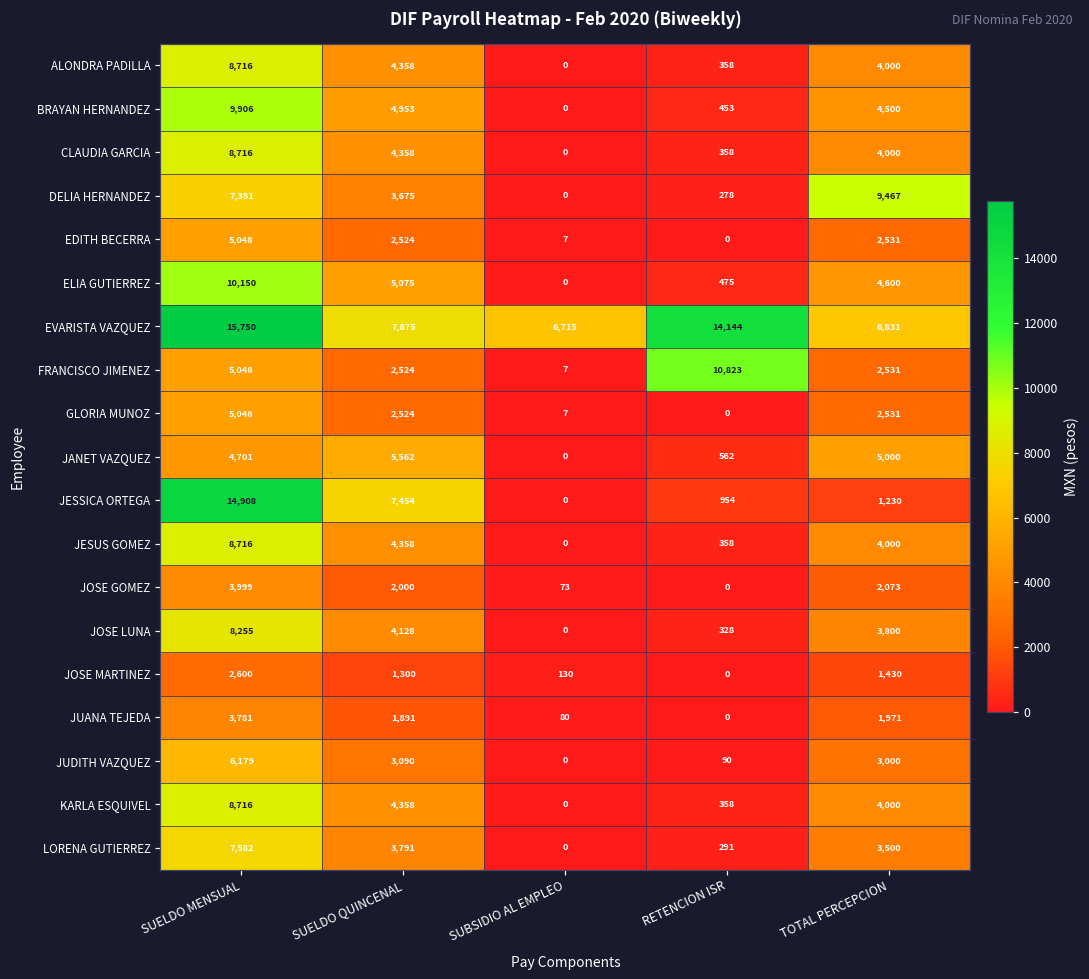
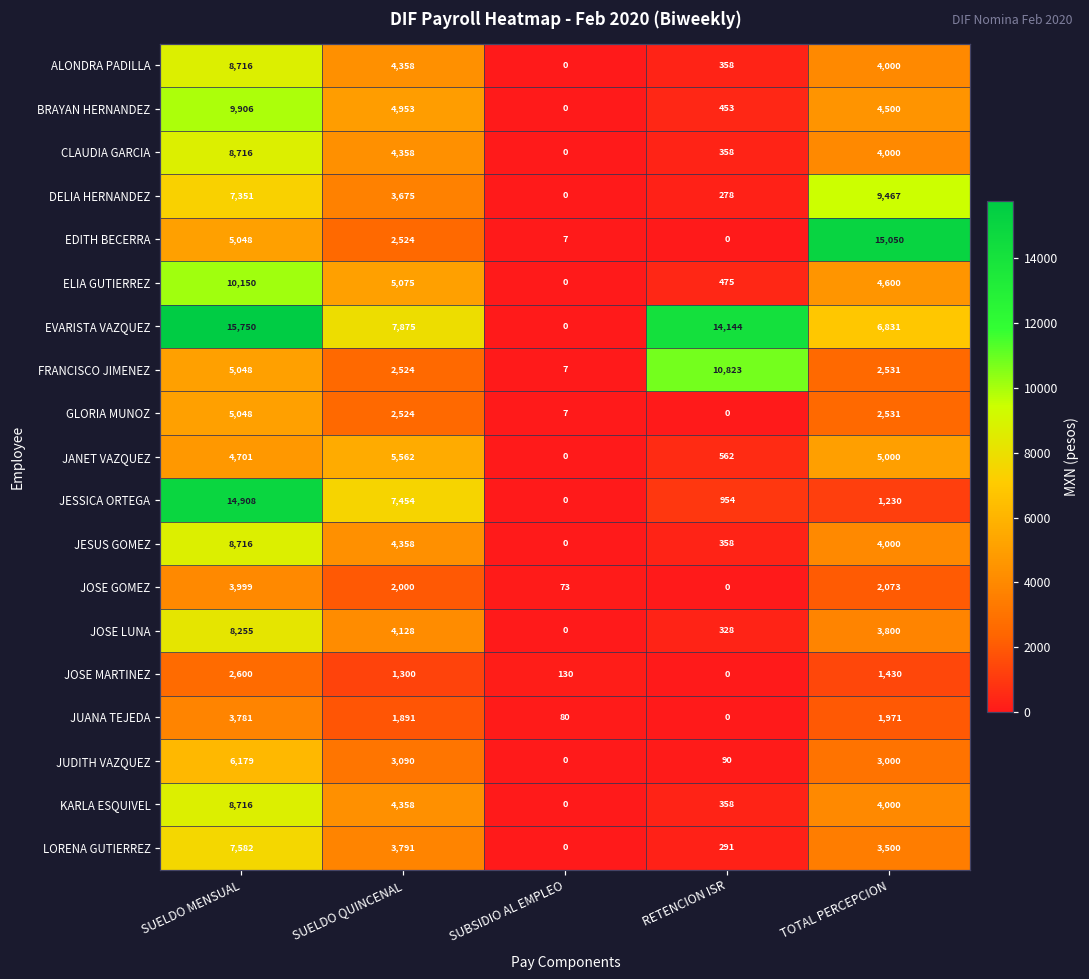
  {
    "ALONDRA PADILLA": {
      "SUELDO MENSUAL": "8,716",
      "SUELDO QUINCENAL": "4,358",
      "SUBSIDIO AL EMPLEO": "0",
      "RETENCION ISR": "358",
      "TOTAL PERCEPCION": "4,000"
    },
    "BRAYAN HERNANDEZ": {
      "SUELDO MENSUAL": "9,906",
      "SUELDO QUINCENAL": "4,953",
      "SUBSIDIO AL EMPLEO": "0",
      "RETENCION ISR": "453",
      "TOTAL PERCEPCION": "4,500"
    },
    "CLAUDIA GARCIA": {
      "SUELDO MENSUAL": "8,716",
      "SUELDO QUINCENAL": "4,358",
      "SUBSIDIO AL EMPLEO": "0",
      "RETENCION ISR": "358",
      "TOTAL PERCEPCION": "4,000"
    },
    "DELIA HERNANDEZ": {
      "SUELDO MENSUAL": "7,351",
      "SUELDO QUINCENAL": "3,675",
      "SUBSIDIO AL EMPLEO": "0",
      "RETENCION ISR": "278",
      "TOTAL PERCEPCION": "9,467"
    },
    "EDITH BECERRA": {
      "SUELDO MENSUAL": "5,048",
      "SUELDO QUINCENAL": "2,524",
      "SUBSIDIO AL EMPLEO": "7",
      "RETENCION ISR": "0",
-     "TOTAL PERCEPCION": "2,531"
+     "TOTAL PERCEPCION": "15,050"
    },
    "ELIA GUTIERREZ": {
      "SUELDO MENSUAL": "10,150",
      "SUELDO QUINCENAL": "5,075",
      "SUBSIDIO AL EMPLEO": "0",
      "RETENCION ISR": "475",
      "TOTAL PERCEPCION": "4,600"
    },
    "EVARISTA VAZQUEZ": {
      "SUELDO MENSUAL": "15,750",
      "SUELDO QUINCENAL": "7,875",
-     "SUBSIDIO AL EMPLEO": "6,715",
+     "SUBSIDIO AL EMPLEO": "0",
      "RETENCION ISR": "14,144",
      "TOTAL PERCEPCION": "6,831"
    },
    "FRANCISCO JIMENEZ": {
      "SUELDO MENSUAL": "5,048",
      "SUELDO QUINCENAL": "2,524",
      "SUBSIDIO AL EMPLEO": "7",
      "RETENCION ISR": "10,823",
      "TOTAL PERCEPCION": "2,531"
    },
    "GLORIA MUNOZ": {
      "SUELDO MENSUAL": "5,048",
      "SUELDO QUINCENAL": "2,524",
      "SUBSIDIO AL EMPLEO": "7",
      "RETENCION ISR": "0",
      "TOTAL PERCEPCION": "2,531"
    },
    "JANET VAZQUEZ": {
      "SUELDO MENSUAL": "4,701",
      "SUELDO QUINCENAL": "5,562",
      "SUBSIDIO AL EMPLEO": "0",
      "RETENCION ISR": "562",
      "TOTAL PERCEPCION": "5,000"
    },
    "JESSICA ORTEGA": {
      "SUELDO MENSUAL": "14,908",
      "SUELDO QUINCENAL": "7,454",
      "SUBSIDIO AL EMPLEO": "0",
      "RETENCION ISR": "954",
      "TOTAL PERCEPCION": "1,230"
    },
    "JESUS GOMEZ": {
      "SUELDO MENSUAL": "8,716",
      "SUELDO QUINCENAL": "4,358",
      "SUBSIDIO AL EMPLEO": "0",
      "RETENCION ISR": "358",
      "TOTAL PERCEPCION": "4,000"
    },
    "JOSE GOMEZ": {
      "SUELDO MENSUAL": "3,999",
      "SUELDO QUINCENAL": "2,000",
      "SUBSIDIO AL EMPLEO": "73",
      "RETENCION ISR": "0",
      "TOTAL PERCEPCION": "2,073"
    },
    "JOSE LUNA": {
      "SUELDO MENSUAL": "8,255",
      "SUELDO QUINCENAL": "4,128",
      "SUBSIDIO AL EMPLEO": "0",
      "RETENCION ISR": "328",
      "TOTAL PERCEPCION": "3,800"
    },
    "JOSE MARTINEZ": {
      "SUELDO MENSUAL": "2,600",
      "SUELDO QUINCENAL": "1,300",
      "SUBSIDIO AL EMPLEO": "130",
      "RETENCION ISR": "0",
      "TOTAL PERCEPCION": "1,430"
    },
    "JUANA TEJEDA": {
      "SUELDO MENSUAL": "3,781",
      "SUELDO QUINCENAL": "1,891",
      "SUBSIDIO AL EMPLEO": "80",
      "RETENCION ISR": "0",
      "TOTAL PERCEPCION": "1,971"
    },
    "JUDITH VAZQUEZ": {
      "SUELDO MENSUAL": "6,179",
      "SUELDO QUINCENAL": "3,090",
      "SUBSIDIO AL EMPLEO": "0",
      "RETENCION ISR": "90",
      "TOTAL PERCEPCION": "3,000"
    },
    "KARLA ESQUIVEL": {
      "SUELDO MENSUAL": "8,716",
      "SUELDO QUINCENAL": "4,358",
      "SUBSIDIO AL EMPLEO": "0",
      "RETENCION ISR": "358",
      "TOTAL PERCEPCION": "4,000"
    },
    "LORENA GUTIERREZ": {
      "SUELDO MENSUAL": "7,582",
      "SUELDO QUINCENAL": "3,791",
      "SUBSIDIO AL EMPLEO": "0",
      "RETENCION ISR": "291",
      "TOTAL PERCEPCION": "3,500"
    }
  }
